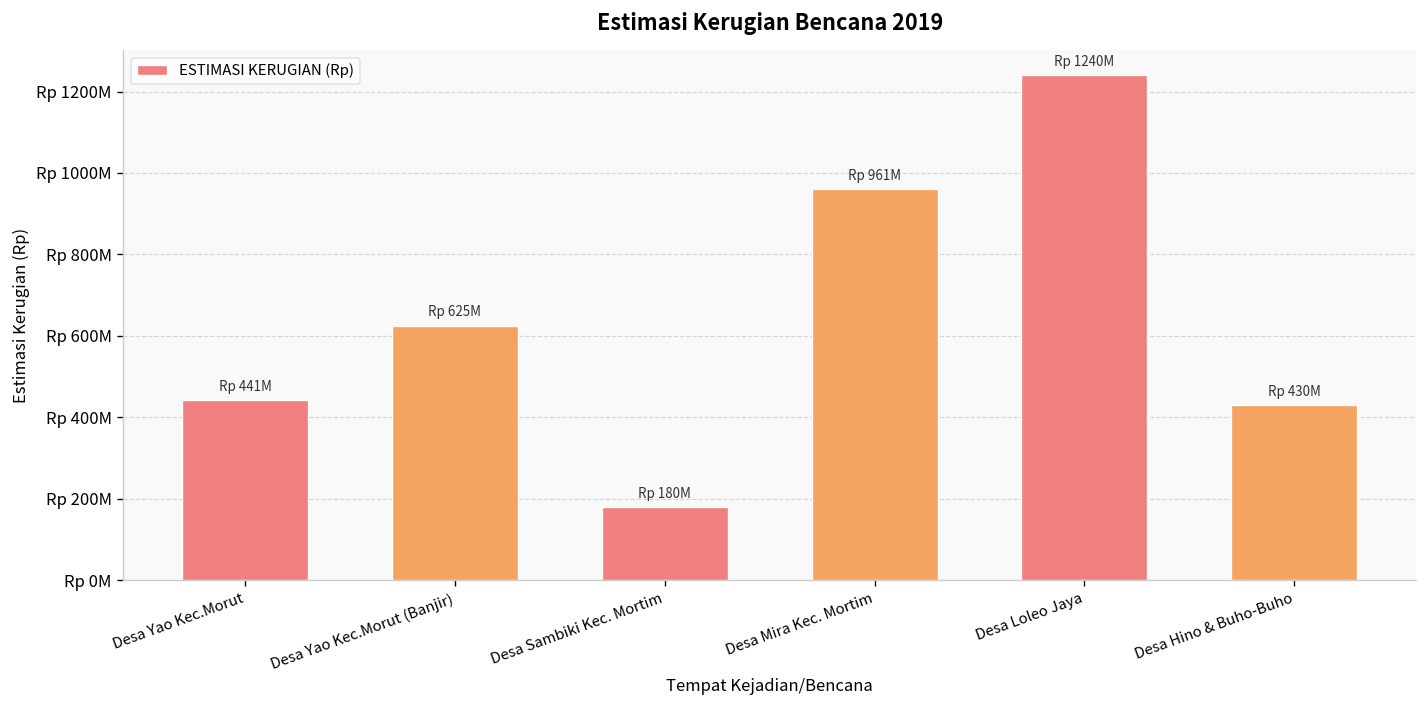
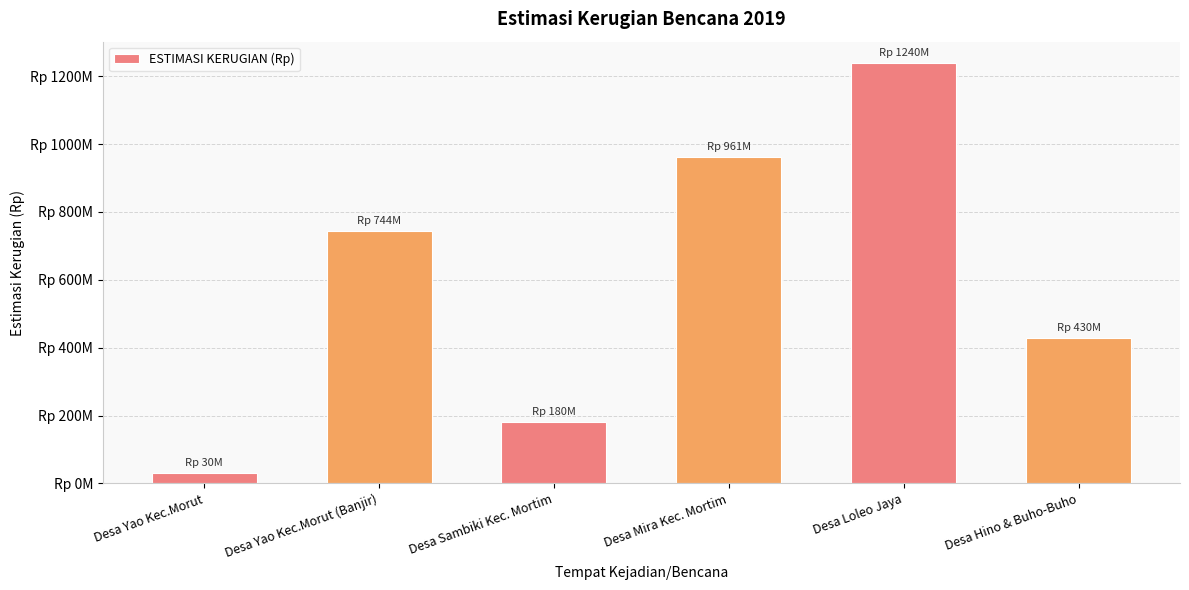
  {
-   "Desa Yao Kec.Morut": "441M",
-   "Desa Yao Kec.Morut (Banjir)": "625M",
+   "Desa Yao Kec.Morut": "30M",
+   "Desa Yao Kec.Morut (Banjir)": "744M",
    "Desa Sambiki Kec. Mortim": "180M",
    "Desa Mira Kec. Mortim": "961M",
    "Desa Loleo Jaya": "1240M",
    "Desa Hino & Buho-Buho": "430M"
  }
